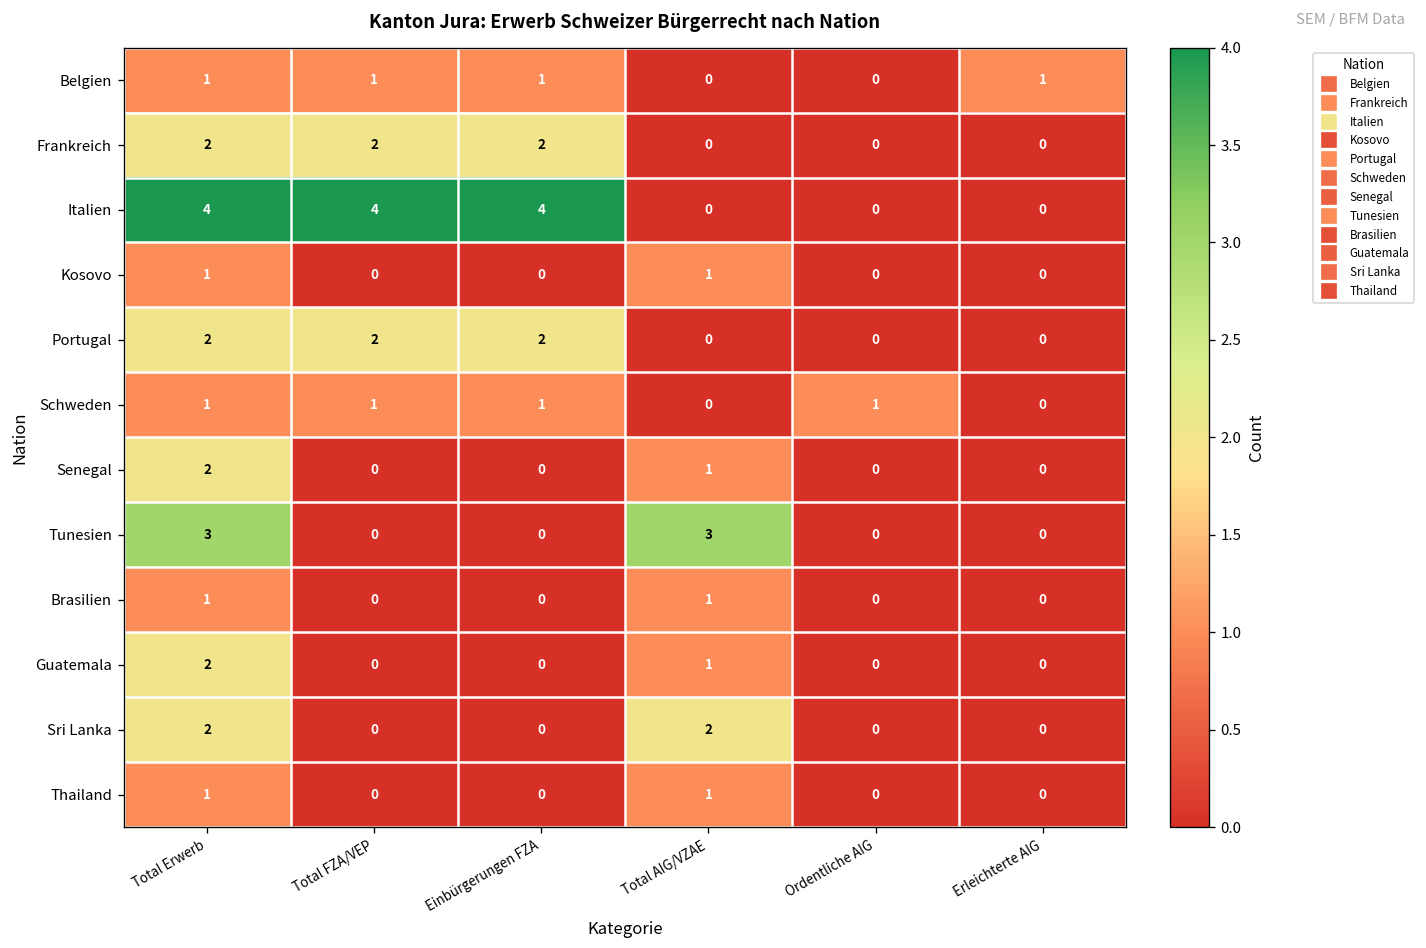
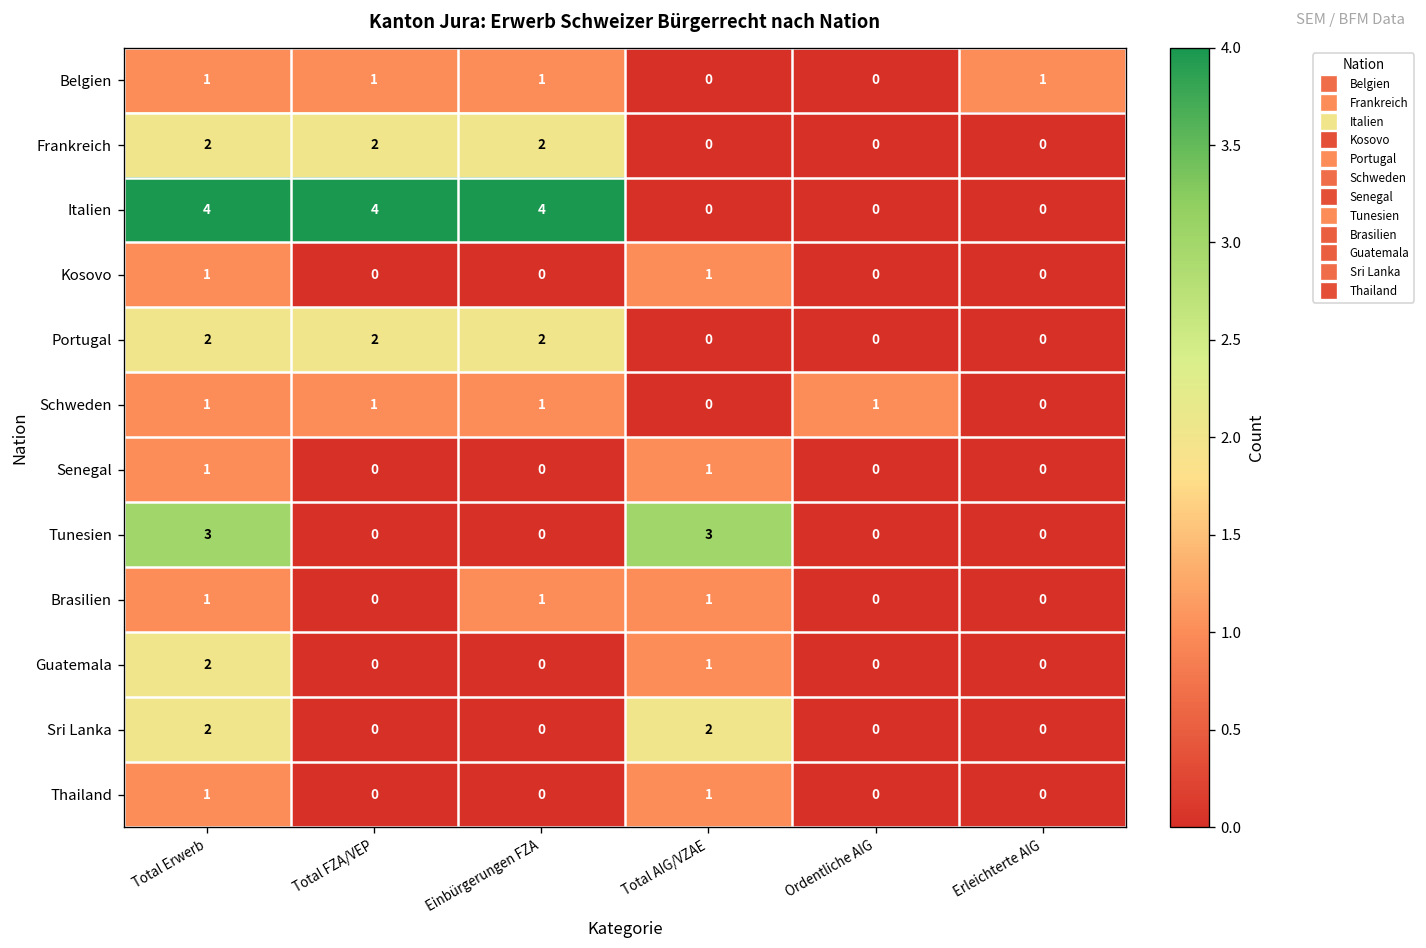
  {
    "Belgien": {
      "Total Erwerb": 1,
      "Total FZA/VEP": 1,
      "Einbürgerungen FZA": 1,
      "Total AIG/VZAE": 0,
      "Ordentliche AIG": 0,
      "Erleichterte AIG": 1
    },
    "Frankreich": {
      "Total Erwerb": 2,
      "Total FZA/VEP": 2,
      "Einbürgerungen FZA": 2,
      "Total AIG/VZAE": 0,
      "Ordentliche AIG": 0,
      "Erleichterte AIG": 0
    },
    "Italien": {
      "Total Erwerb": 4,
      "Total FZA/VEP": 4,
      "Einbürgerungen FZA": 4,
      "Total AIG/VZAE": 0,
      "Ordentliche AIG": 0,
      "Erleichterte AIG": 0
    },
    "Kosovo": {
      "Total Erwerb": 1,
      "Total FZA/VEP": 0,
      "Einbürgerungen FZA": 0,
      "Total AIG/VZAE": 1,
      "Ordentliche AIG": 0,
      "Erleichterte AIG": 0
    },
    "Portugal": {
      "Total Erwerb": 2,
      "Total FZA/VEP": 2,
      "Einbürgerungen FZA": 2,
      "Total AIG/VZAE": 0,
      "Ordentliche AIG": 0,
      "Erleichterte AIG": 0
    },
    "Schweden": {
      "Total Erwerb": 1,
      "Total FZA/VEP": 1,
      "Einbürgerungen FZA": 1,
      "Total AIG/VZAE": 0,
      "Ordentliche AIG": 1,
      "Erleichterte AIG": 0
    },
    "Senegal": {
-     "Total Erwerb": 2,
+     "Total Erwerb": 1,
      "Total FZA/VEP": 0,
      "Einbürgerungen FZA": 0,
      "Total AIG/VZAE": 1,
      "Ordentliche AIG": 0,
      "Erleichterte AIG": 0
    },
    "Tunesien": {
      "Total Erwerb": 3,
      "Total FZA/VEP": 0,
      "Einbürgerungen FZA": 0,
      "Total AIG/VZAE": 3,
      "Ordentliche AIG": 0,
      "Erleichterte AIG": 0
    },
    "Brasilien": {
      "Total Erwerb": 1,
      "Total FZA/VEP": 0,
-     "Einbürgerungen FZA": 0,
+     "Einbürgerungen FZA": 1,
      "Total AIG/VZAE": 1,
      "Ordentliche AIG": 0,
      "Erleichterte AIG": 0
    },
    "Guatemala": {
      "Total Erwerb": 2,
      "Total FZA/VEP": 0,
      "Einbürgerungen FZA": 0,
      "Total AIG/VZAE": 1,
      "Ordentliche AIG": 0,
      "Erleichterte AIG": 0
    },
    "Sri Lanka": {
      "Total Erwerb": 2,
      "Total FZA/VEP": 0,
      "Einbürgerungen FZA": 0,
      "Total AIG/VZAE": 2,
      "Ordentliche AIG": 0,
      "Erleichterte AIG": 0
    },
    "Thailand": {
      "Total Erwerb": 1,
      "Total FZA/VEP": 0,
      "Einbürgerungen FZA": 0,
      "Total AIG/VZAE": 1,
      "Ordentliche AIG": 0,
      "Erleichterte AIG": 0
    }
  }
